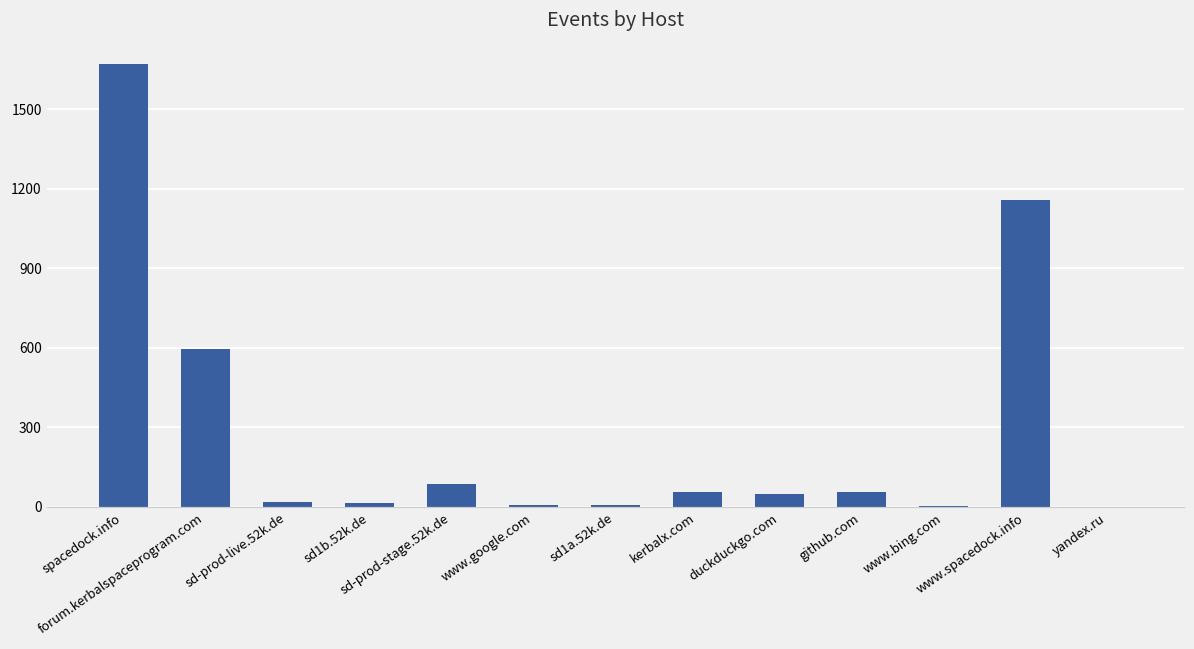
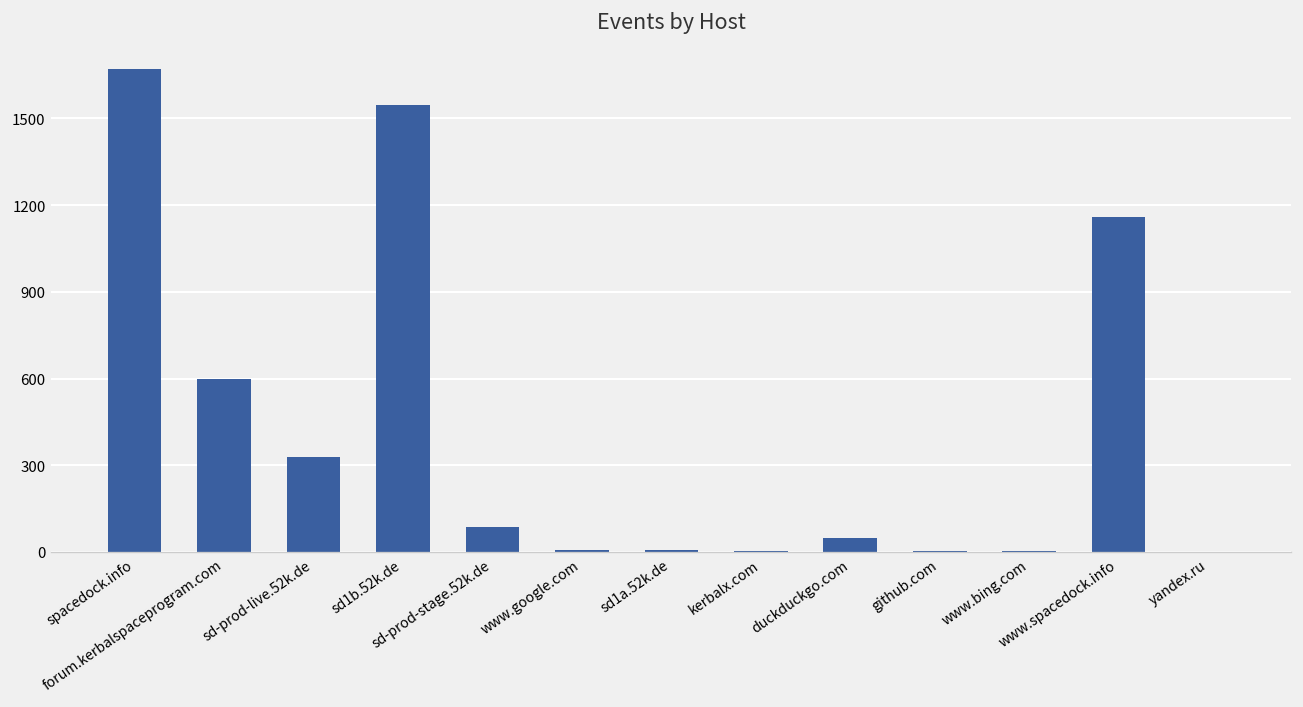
  {
    "spacedock.info": 1670,
    "forum.kerbalspaceprogram.com": 600,
-   "sd-prod-live.52k.de": 20,
-   "sd1b.52k.de": 10,
+   "sd-prod-live.52k.de": 330,
+   "sd1b.52k.de": 1550,
    "sd-prod-stage.52k.de": 90,
-   "kerbalx.com": 60,
+   "kerbalx.com": 0,
    "duckduckgo.com": 50,
-   "github.com": 60,
+   "github.com": 0,
    "www.spacedock.info": 1160
  }
